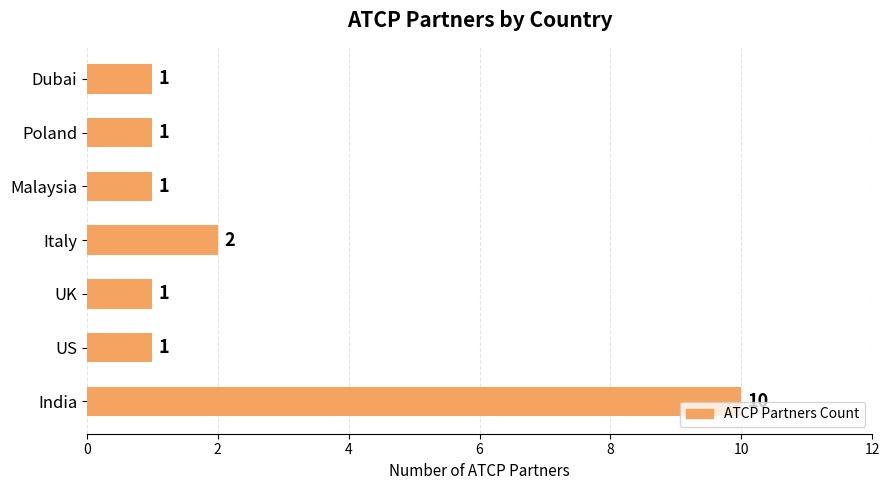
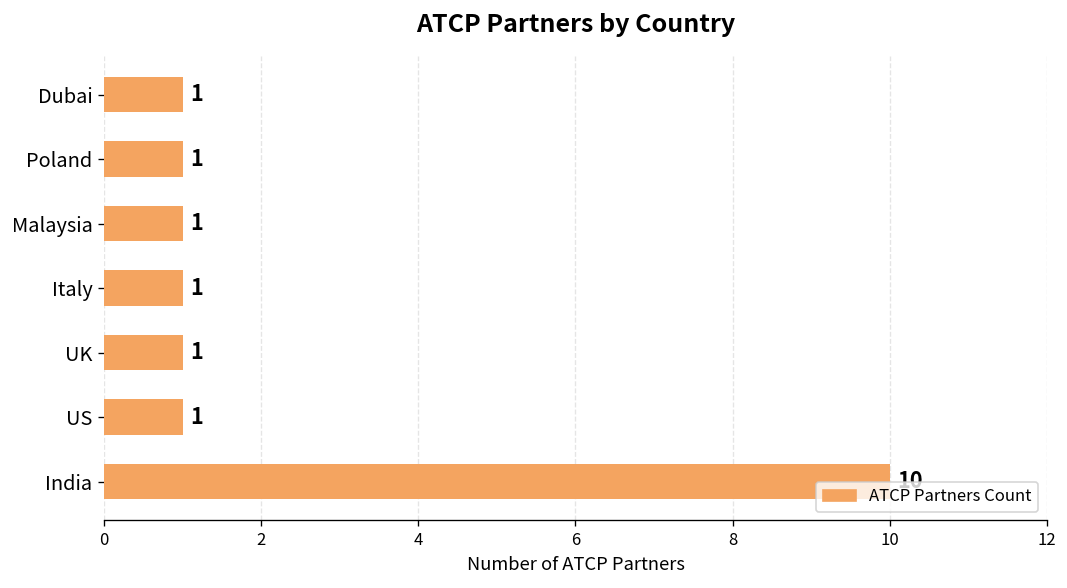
  {
    "Dubai": 1,
    "Poland": 1,
    "Malaysia": 1,
-   "Italy": 2,
+   "Italy": 1,
    "UK": 1,
    "US": 1
  }
